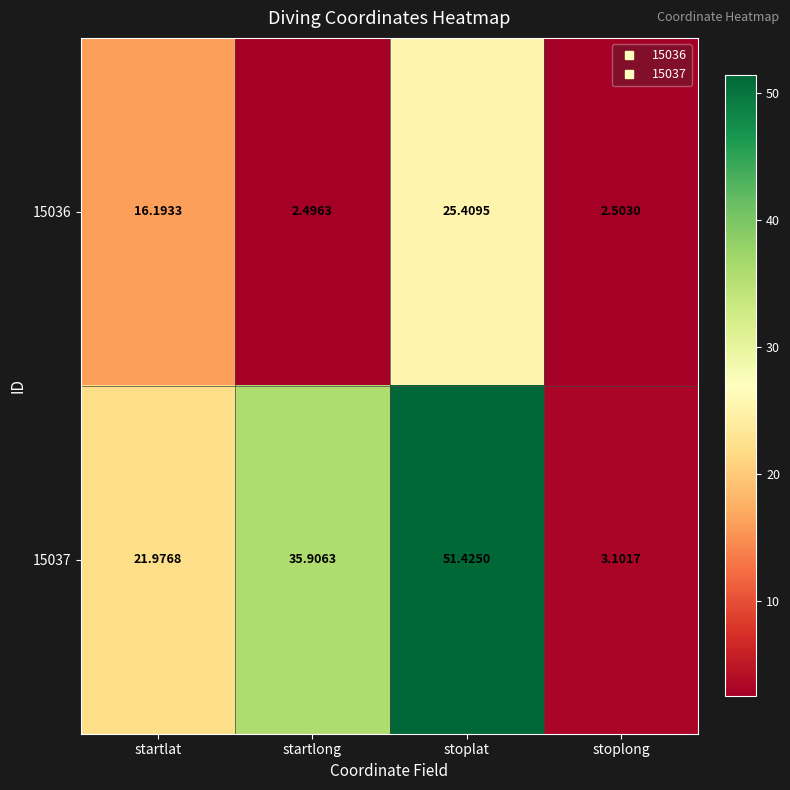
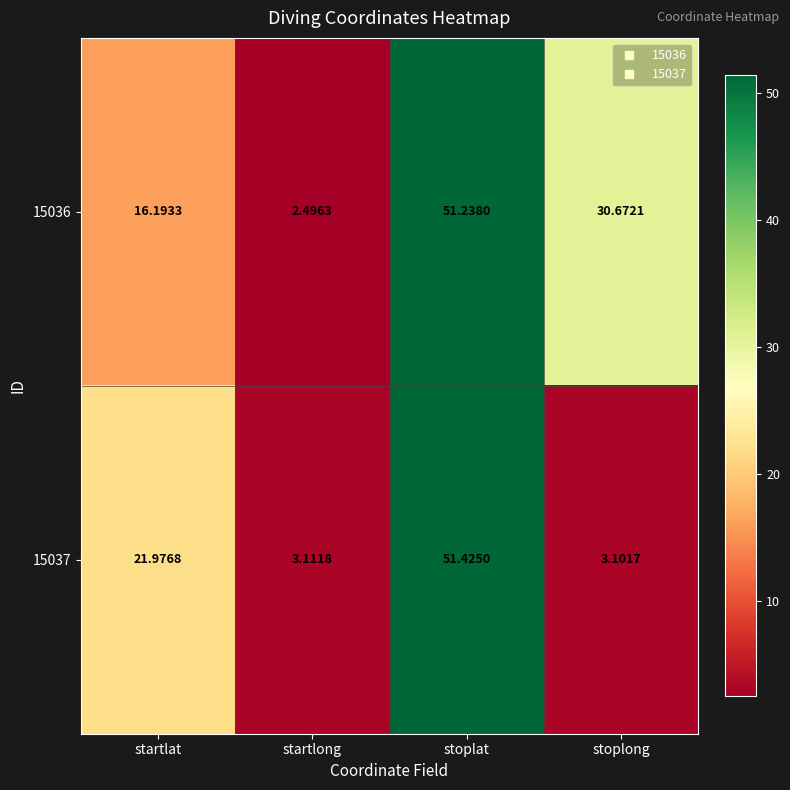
  {
    "15036": {
      "startlat": 16.1933,
      "startlong": 2.4963,
-     "stoplat": 25.4095,
-     "stoplong": 2.5030
+     "stoplat": 51.2380,
+     "stoplong": 30.6721
    },
    "15037": {
      "startlat": 21.9768,
-     "startlong": 35.9063,
+     "startlong": 3.1118,
      "stoplat": 51.4250,
      "stoplong": 3.1017
    }
  }
